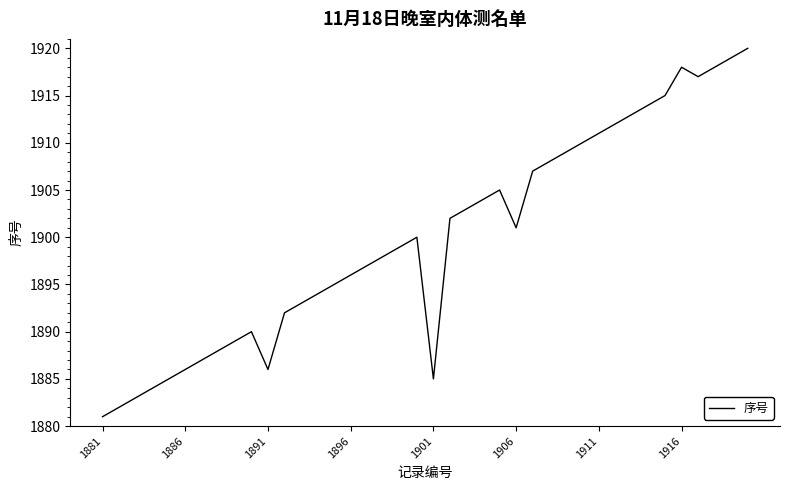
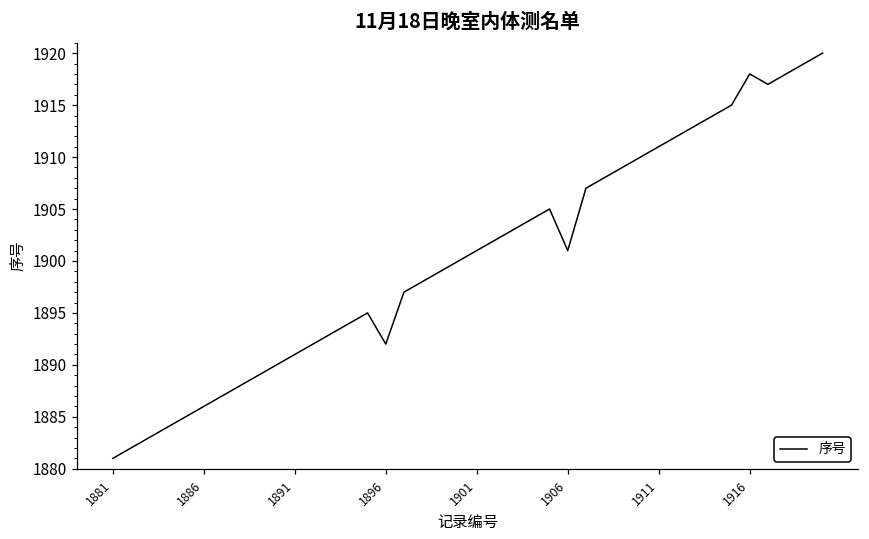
  {
    "1881": 1881,
    "1886": 1886,
-   "1891": 1886,
-   "1896": 1896,
-   "1901": 1885,
+   "1891": 1891,
+   "1896": 1892,
+   "1901": 1901,
    "1906": 1901,
    "1911": 1911,
    "1916": 1918
  }
